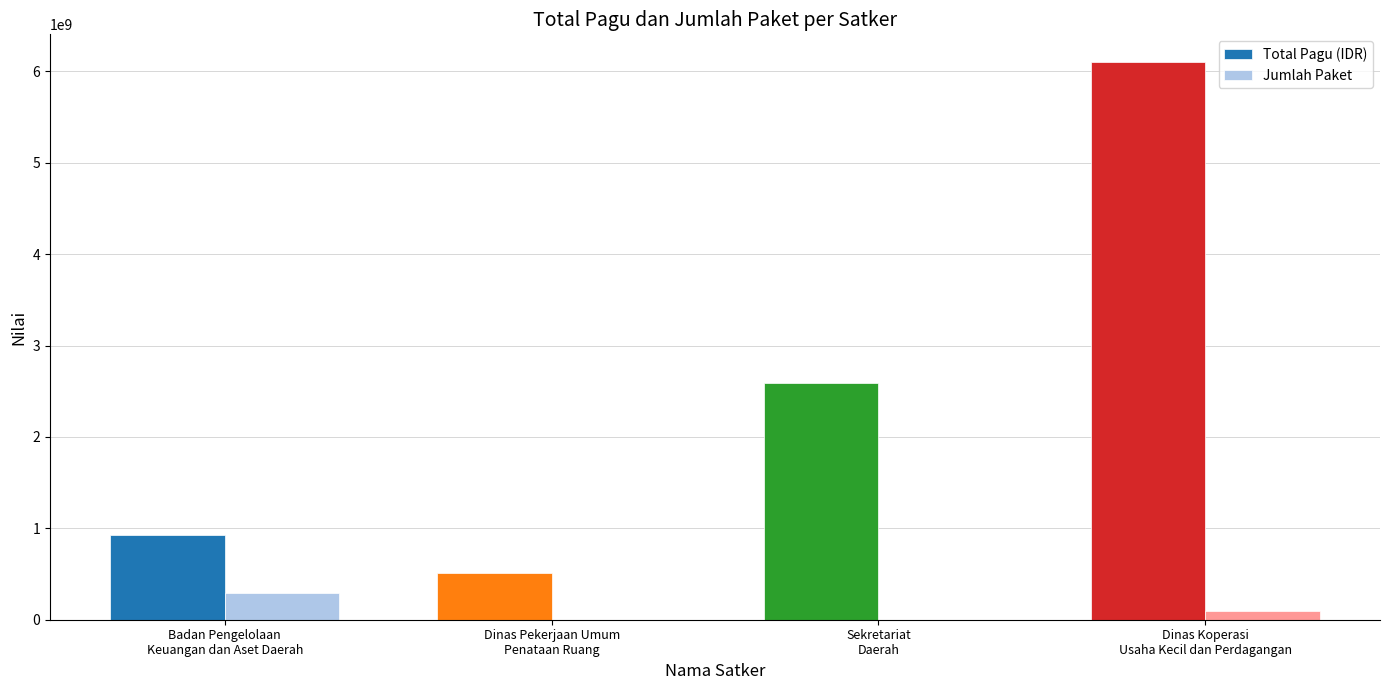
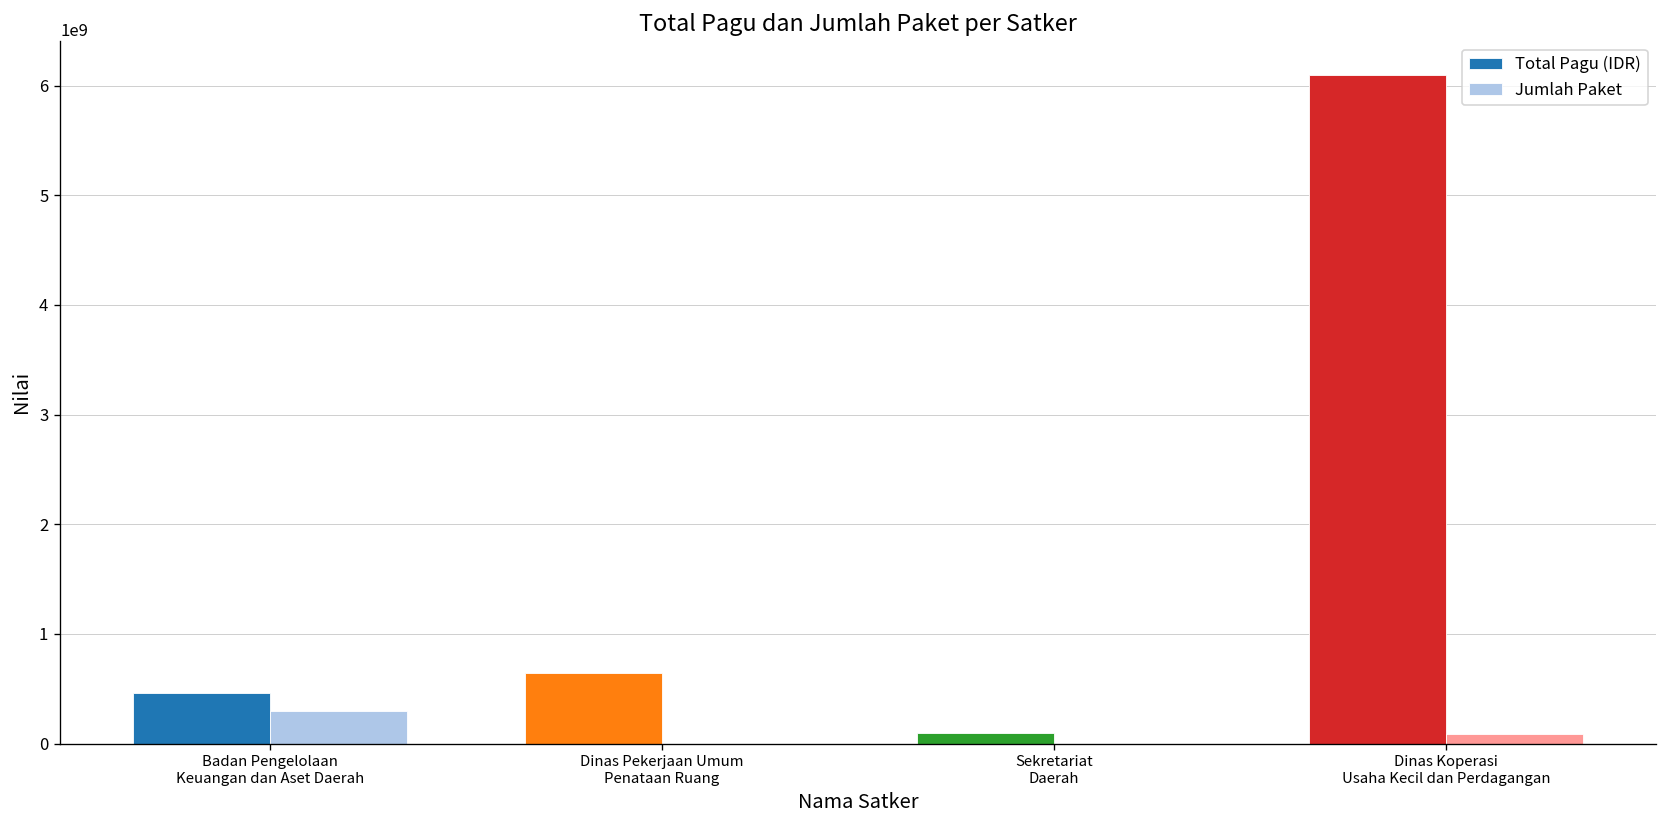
  {
    "Total Pagu (IDR)": {
-     "Badan Pengelolaan Keuangan dan Aset Daerah": 900000000,
-     "Dinas Pekerjaan Umum Penataan Ruang": 500000000,
-     "Sekretariat Daerah": 2600000000,
+     "Badan Pengelolaan Keuangan dan Aset Daerah": 500000000,
+     "Dinas Pekerjaan Umum Penataan Ruang": 600000000,
+     "Sekretariat Daerah": 100000000,
      "Dinas Koperasi Usaha Kecil dan Perdagangan": 6100000000
    },
    "Jumlah Paket": {
      "Badan Pengelolaan Keuangan dan Aset Daerah": 300000000,
      "Dinas Koperasi Usaha Kecil dan Perdagangan": 100000000
    }
  }
